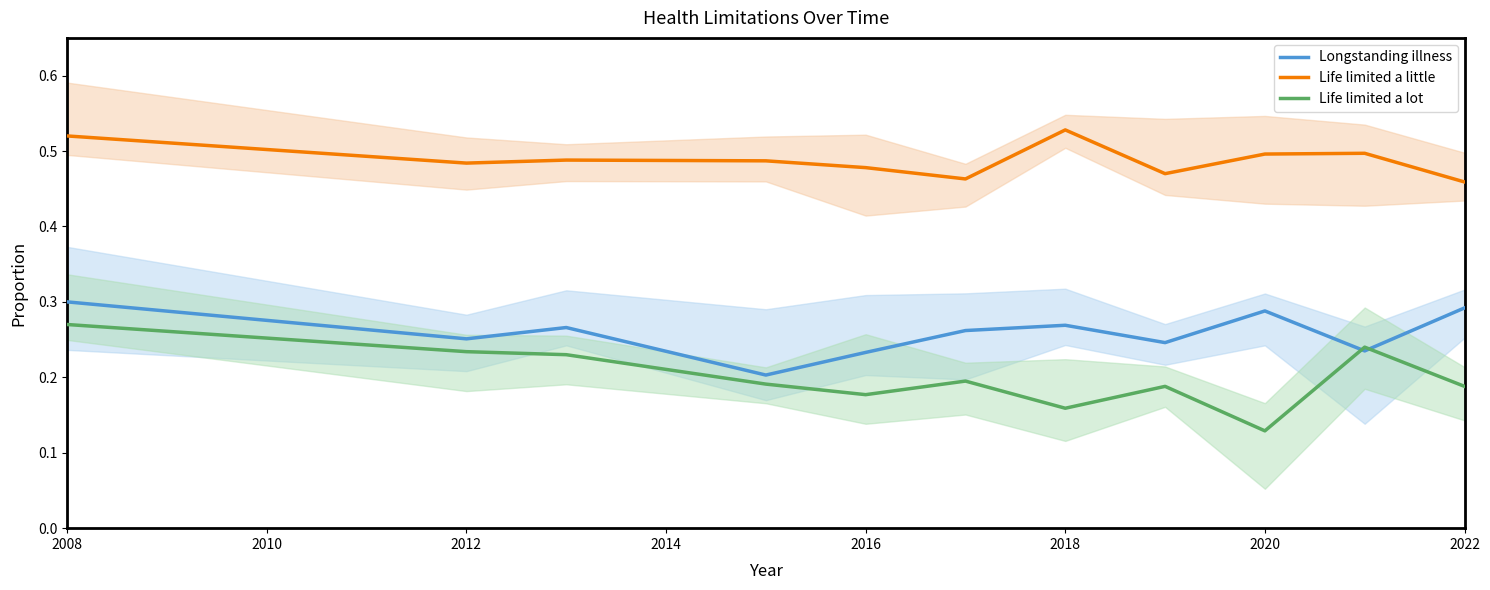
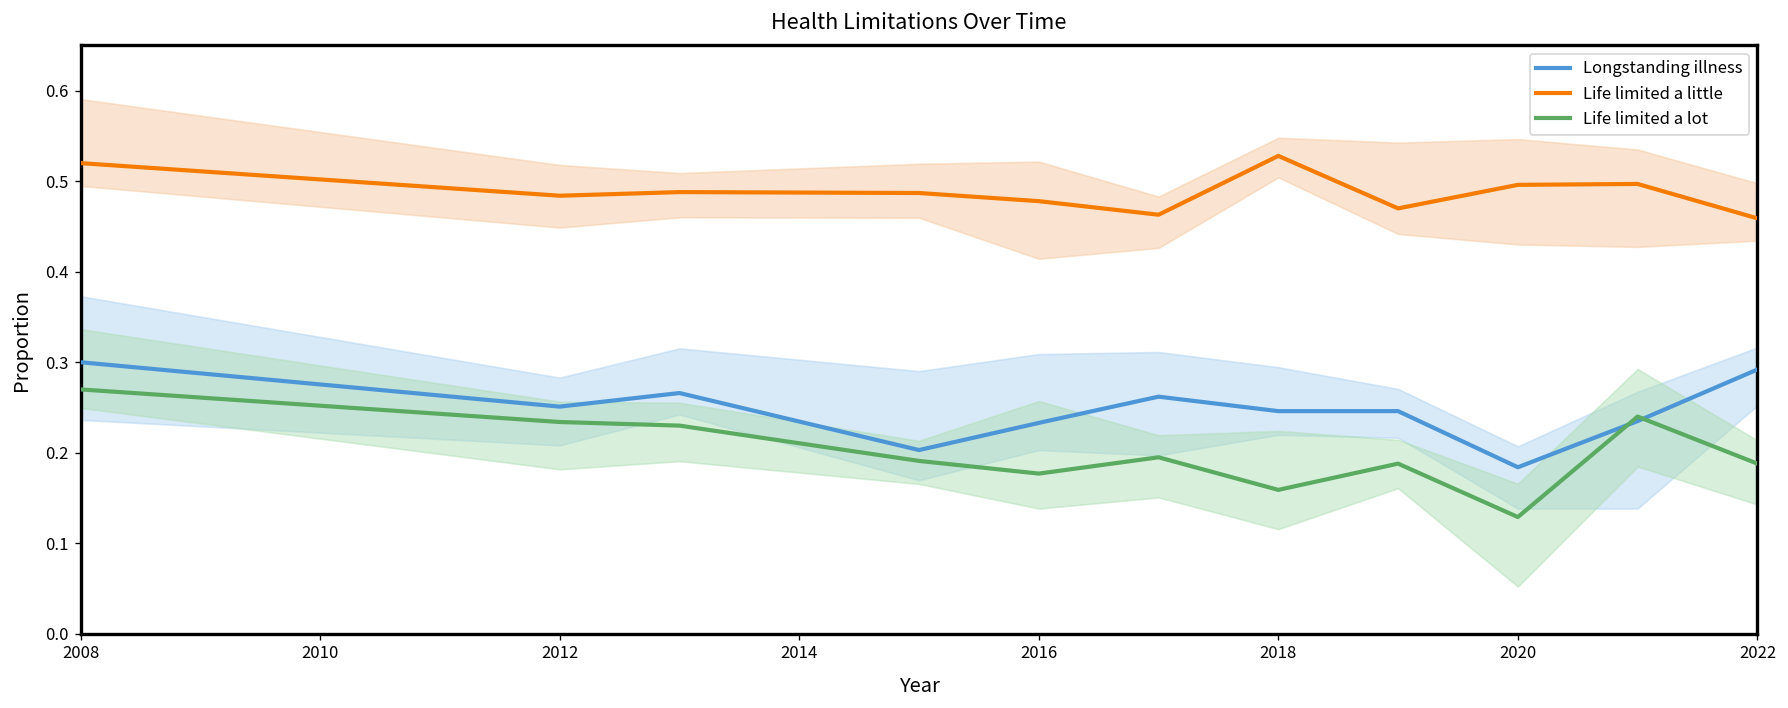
  {
    "Longstanding illness": {
      "2008": 0.30,
      "2012": 0.25,
      "2016": 0.23,
-     "2018": 0.27,
-     "2020": 0.29,
+     "2018": 0.25,
+     "2020": 0.18,
      "2022": 0.29
    },
    "Life limited a little": {
      "2008": 0.52,
      "2012": 0.48,
      "2016": 0.48,
      "2018": 0.53,
      "2020": 0.50,
      "2022": 0.46
    },
    "Life limited a lot": {
      "2008": 0.27,
      "2012": 0.23,
      "2016": 0.18,
      "2018": 0.16,
      "2020": 0.13,
      "2022": 0.19
    }
  }
